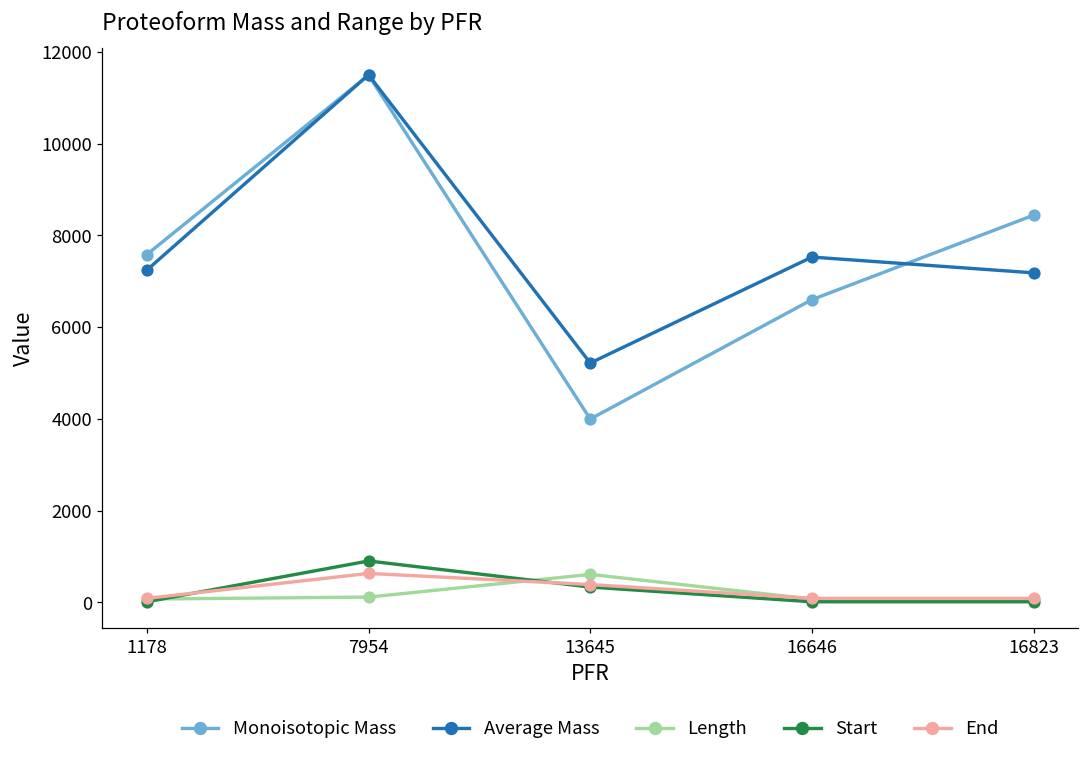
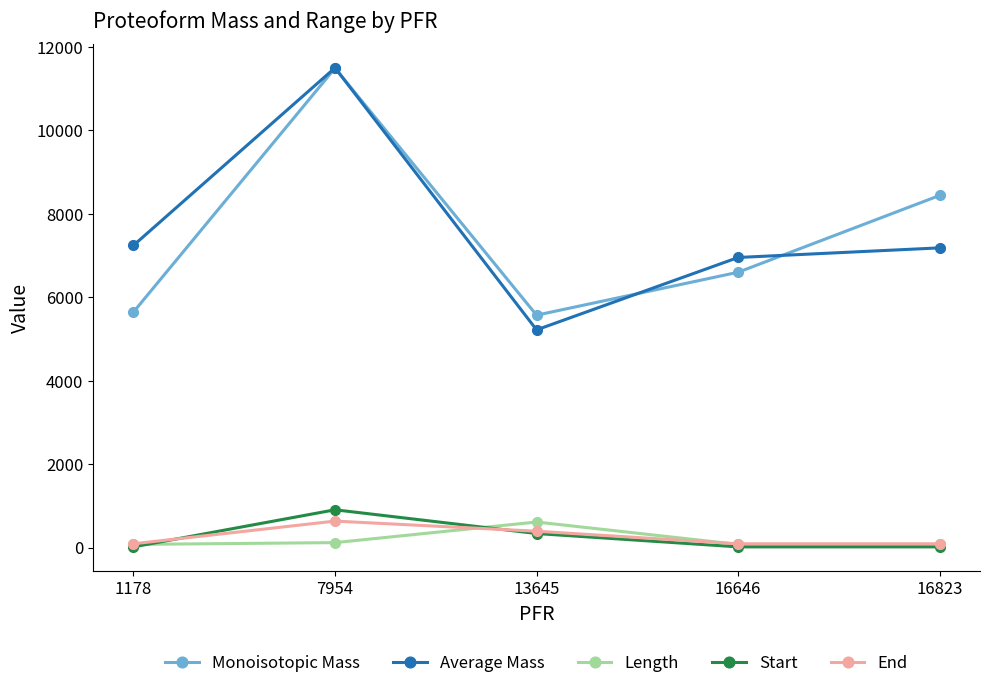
  {
    "Monoisotopic Mass": {
-     "1178": 7600,
-     "13645": 4000,
+     "1178": 5600,
+     "13645": 5600,
      "16646": 6600,
      "16823": 8400
    },
    "Average Mass": {
      "1178": 7200,
      "13645": 5200,
-     "16646": 7500,
+     "16646": 7000,
      "16823": 7200
    },
    "Length": {
      "7954": 100,
      "13645": 600
    },
    "Start": {
      "7954": 900
    },
    "End": {
      "7954": 600
    }
  }
